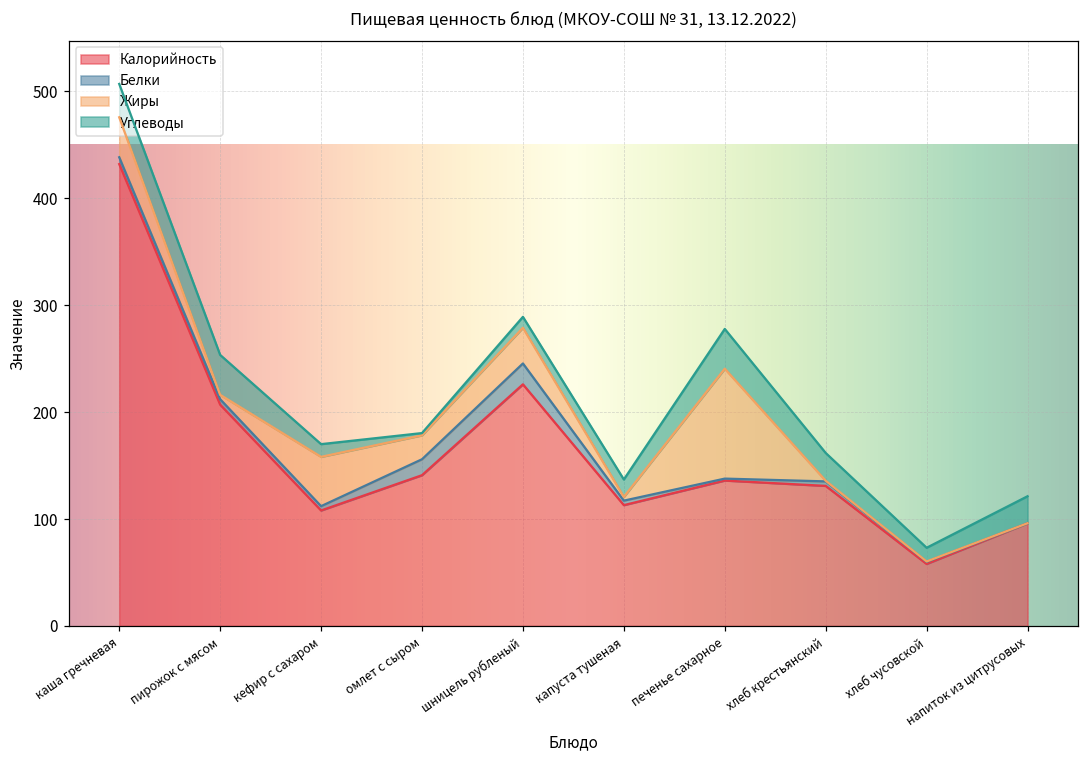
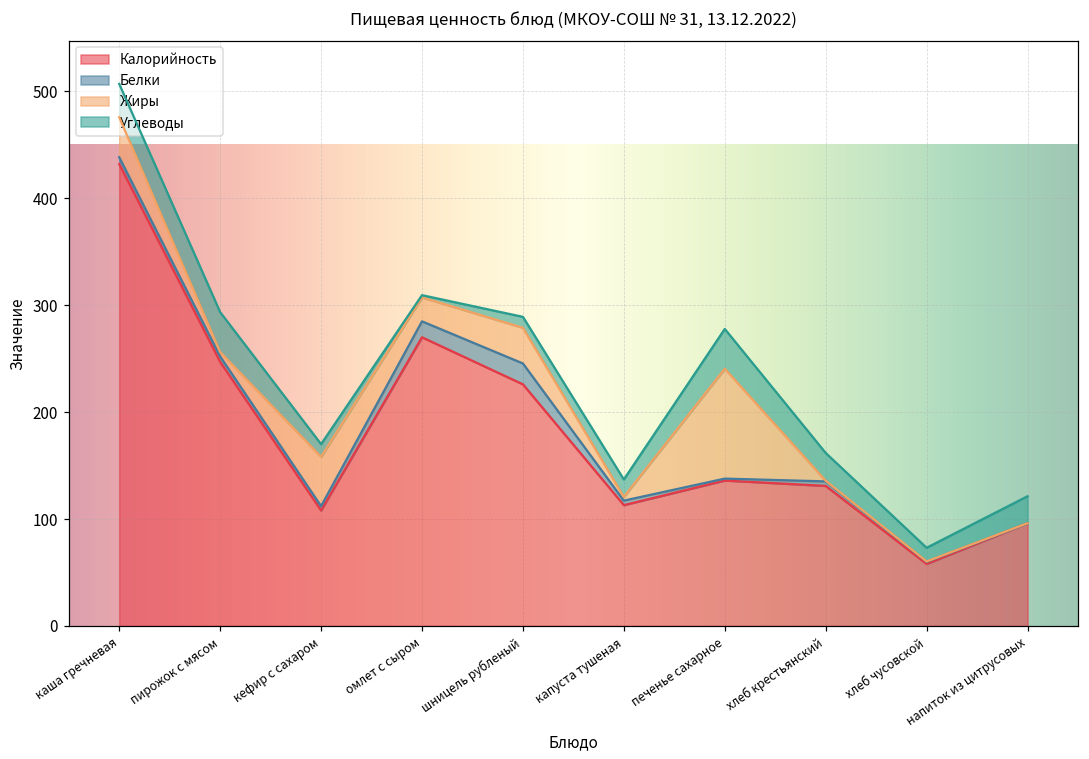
  {
    "Калорийность": {
      "каша гречневая": 430,
-     "пирожок с мясом": 210,
+     "пирожок с мясом": 250,
      "кефир с сахаром": 110,
-     "омлет с сыром": 140,
+     "омлет с сыром": 270,
      "шницель рубленый": 230,
      "капуста тушеная": 110,
      "хлеб крестьянский": 130
    },
    "Жиры": {
      "пирожок с мясом": 0,
      "кефир с сахаром": 50,
      "шницель рубленый": 30,
      "капуста тушеная": 0,
      "печенье сахарное": 100
    }
  }
